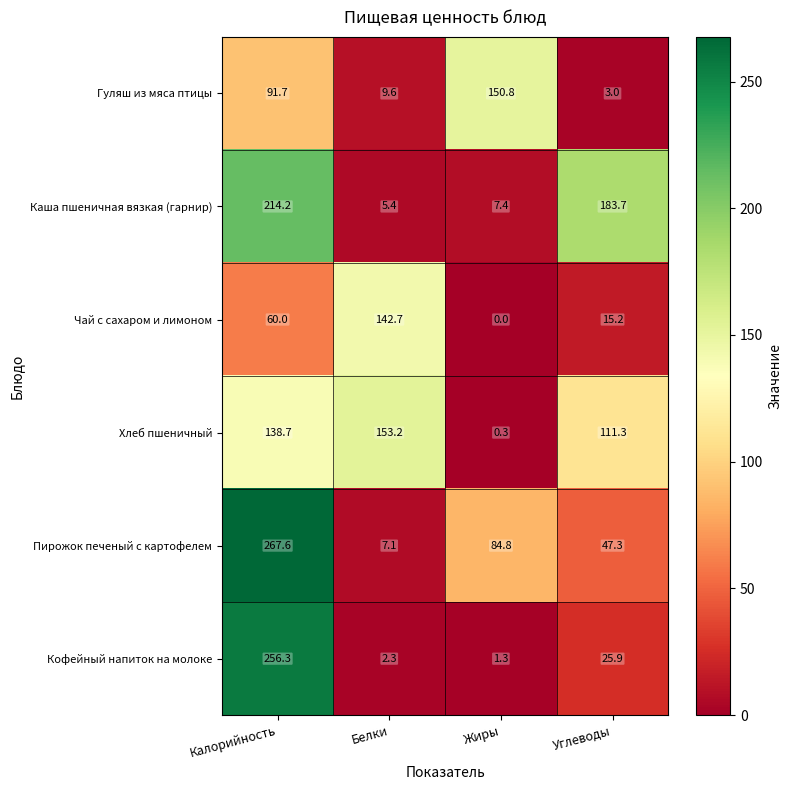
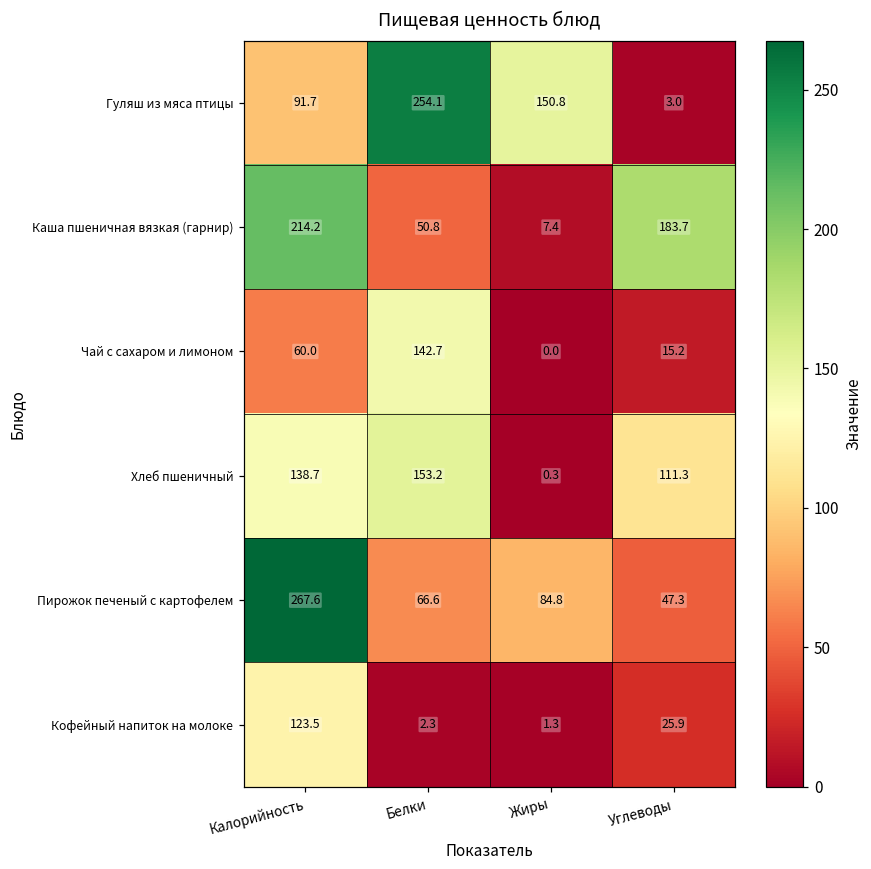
  {
    "Гуляш из мяса птицы": {
-     "Белки": 9.6
+     "Белки": 254.1
    },
    "Каша пшеничная вязкая (гарнир)": {
-     "Белки": 5.4
+     "Белки": 50.8
    },
    "Пирожок печеный с картофелем": {
-     "Белки": 7.1
+     "Белки": 66.6
    },
    "Кофейный напиток на молоке": {
-     "Калорийность": 256.3
+     "Калорийность": 123.5
    }
  }
